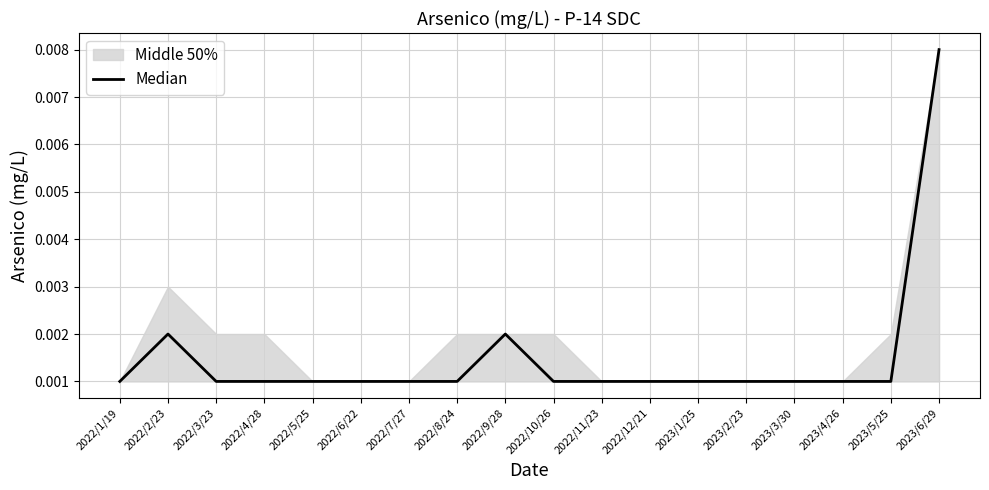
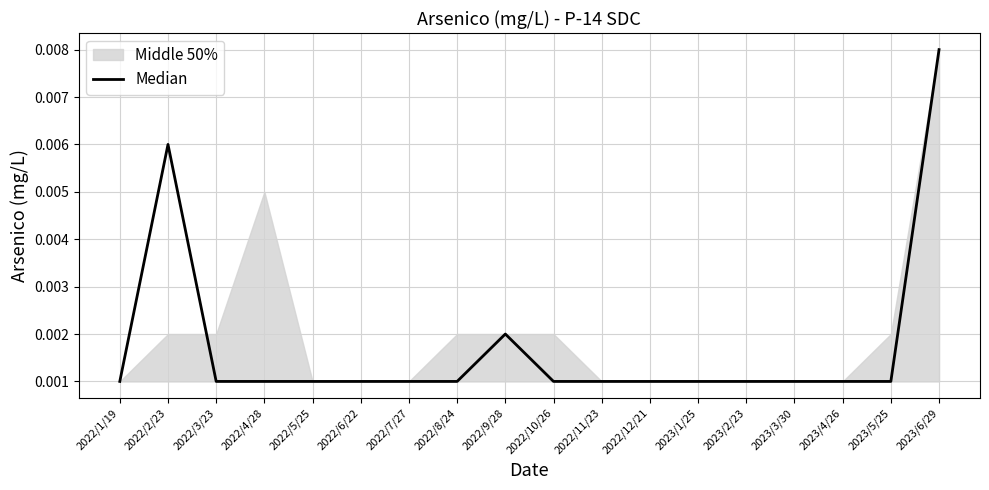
  {
    "Median": {
-     "2022/2/23": 0.002,
+     "2022/2/23": 0.006,
      "2022/3/23": 0.001,
      "2022/4/28": 0.001,
      "2022/8/24": 0.001,
      "2022/10/26": 0.001,
      "2023/5/25": 0.001
    },
    "Middle 50%": {
-     "2022/2/23": 0.003,
+     "2022/2/23": 0.002,
      "2022/3/23": 0.002,
-     "2022/4/28": 0.002,
+     "2022/4/28": 0.005,
      "2022/8/24": 0.002,
      "2022/10/26": 0.002,
      "2023/5/25": 0.002
    }
  }
